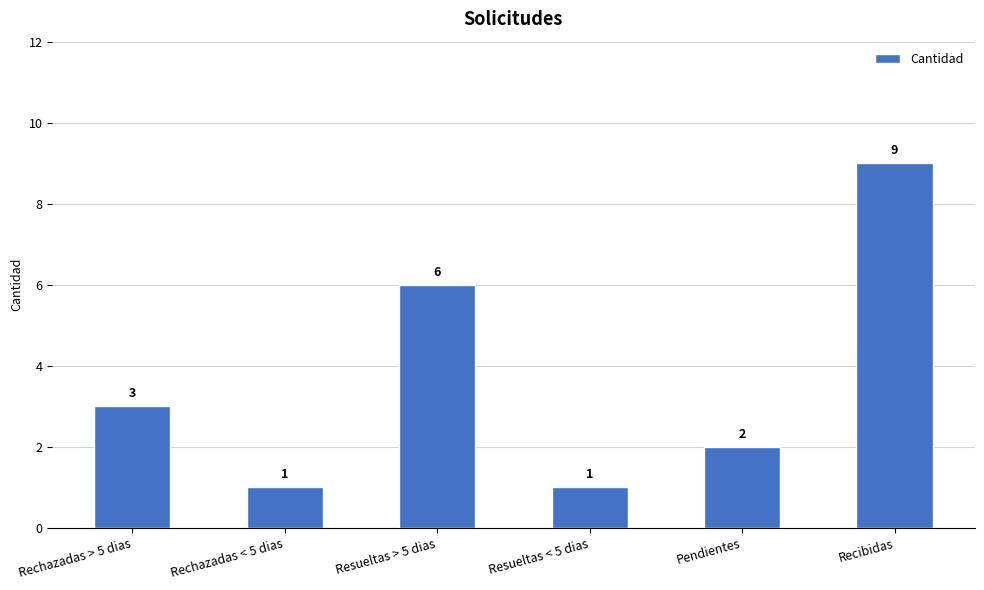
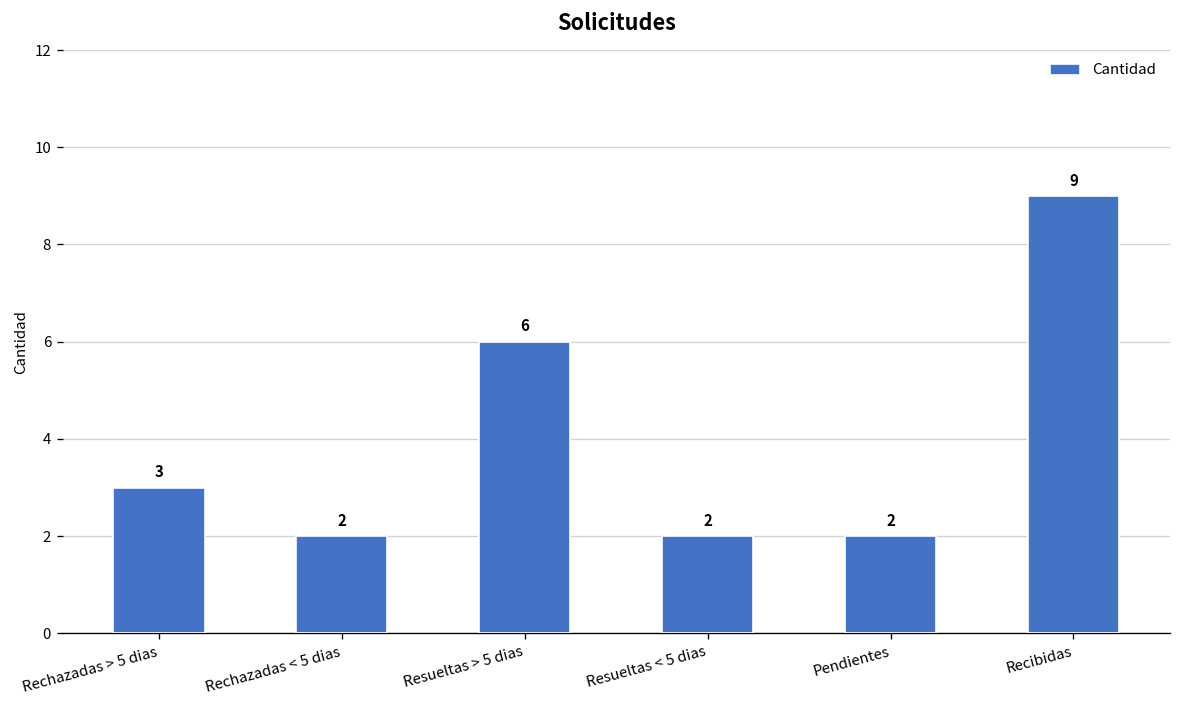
  {
    "Rechazadas > 5 dias": 3,
-   "Rechazadas < 5 dias": 1,
+   "Rechazadas < 5 dias": 2,
    "Resueltas > 5 dias": 6,
-   "Resueltas < 5 dias": 1,
+   "Resueltas < 5 dias": 2,
    "Pendientes": 2,
    "Recibidas": 9
  }
